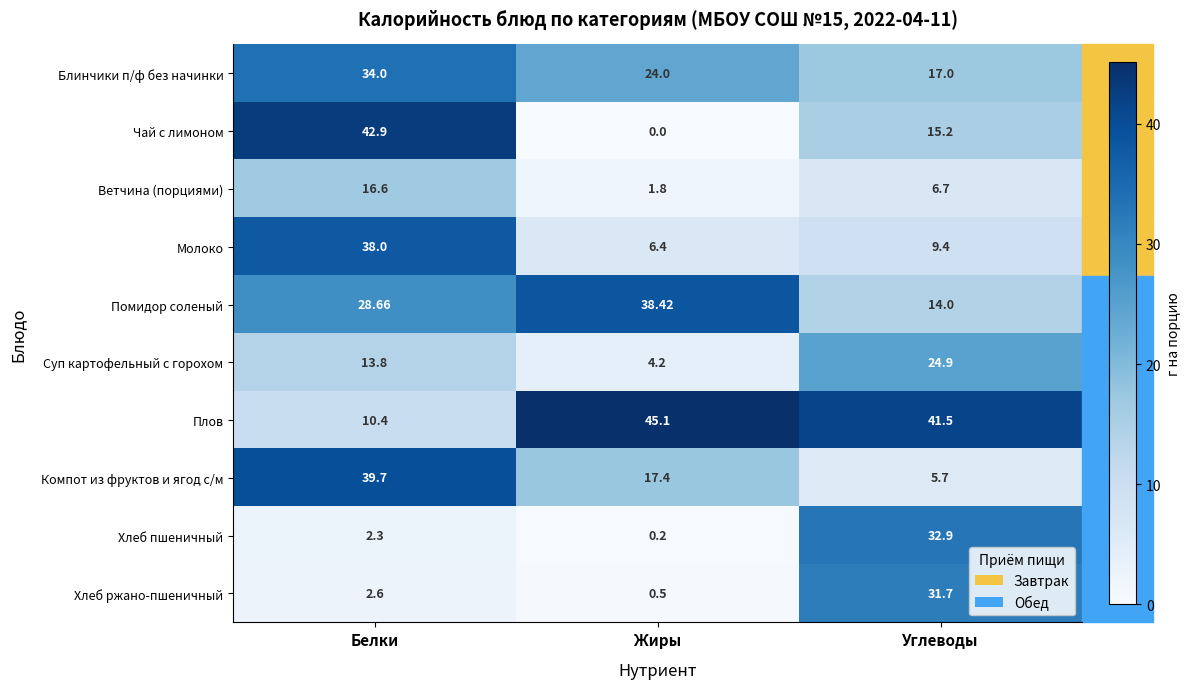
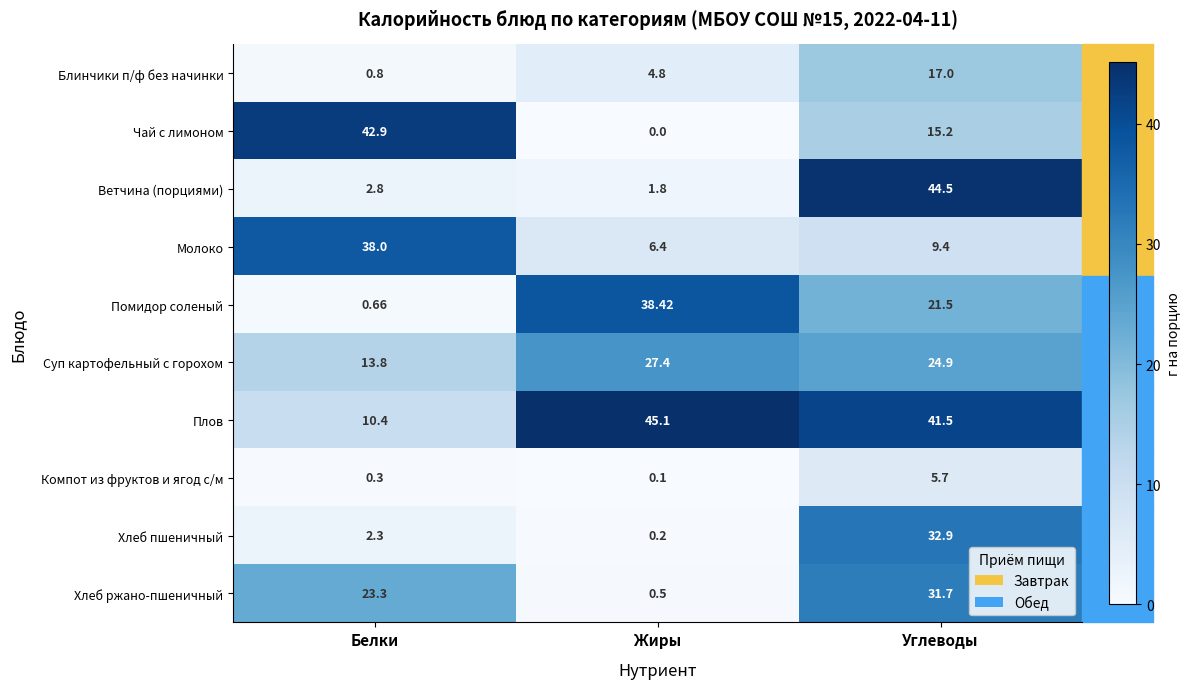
  {
    "Блинчики п/ф без начинки": {
-     "Белки": 34.0,
-     "Жиры": 24.0,
+     "Белки": 0.8,
+     "Жиры": 4.8,
      "Углеводы": 17.0
    },
    "Чай с лимоном": {
      "Белки": 42.9,
      "Жиры": 0.0,
      "Углеводы": 15.2
    },
    "Ветчина (порциями)": {
-     "Белки": 16.6,
+     "Белки": 2.8,
      "Жиры": 1.8,
-     "Углеводы": 6.7
+     "Углеводы": 44.5
    },
    "Молоко": {
      "Белки": 38.0,
      "Жиры": 6.4,
      "Углеводы": 9.4
    },
    "Помидор соленый": {
-     "Белки": 28.66,
+     "Белки": 0.66,
      "Жиры": 38.42,
-     "Углеводы": 14.0
+     "Углеводы": 21.5
    },
    "Суп картофельный с горохом": {
      "Белки": 13.8,
-     "Жиры": 4.2,
+     "Жиры": 27.4,
      "Углеводы": 24.9
    },
    "Плов": {
      "Белки": 10.4,
      "Жиры": 45.1,
      "Углеводы": 41.5
    },
    "Компот из фруктов и ягод с/м": {
-     "Белки": 39.7,
-     "Жиры": 17.4,
+     "Белки": 0.3,
+     "Жиры": 0.1,
      "Углеводы": 5.7
    },
    "Хлеб пшеничный": {
      "Белки": 2.3,
      "Жиры": 0.2,
      "Углеводы": 32.9
    },
    "Хлеб ржано-пшеничный": {
-     "Белки": 2.6,
+     "Белки": 23.3,
      "Жиры": 0.5,
      "Углеводы": 31.7
    }
  }
